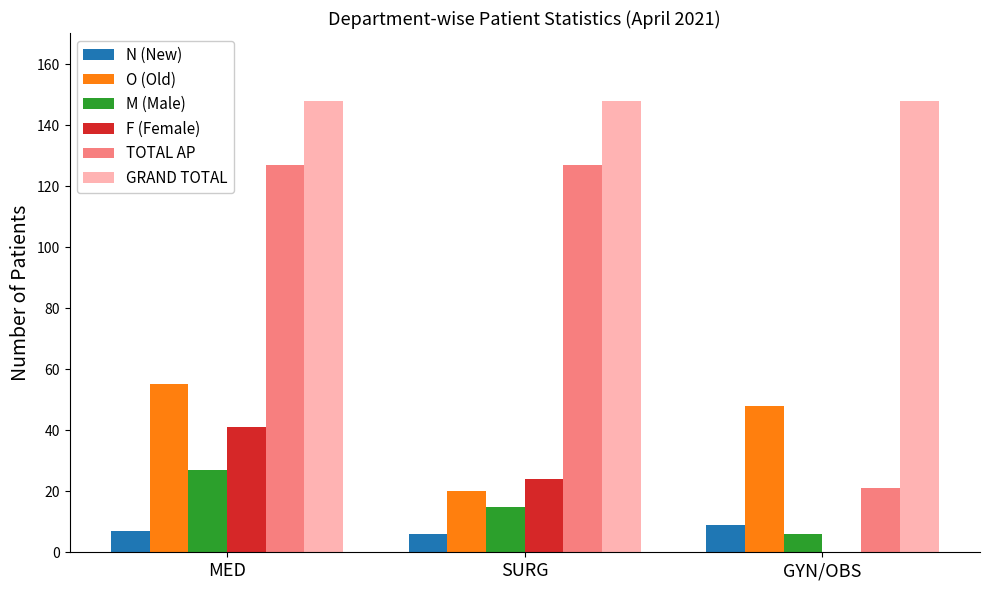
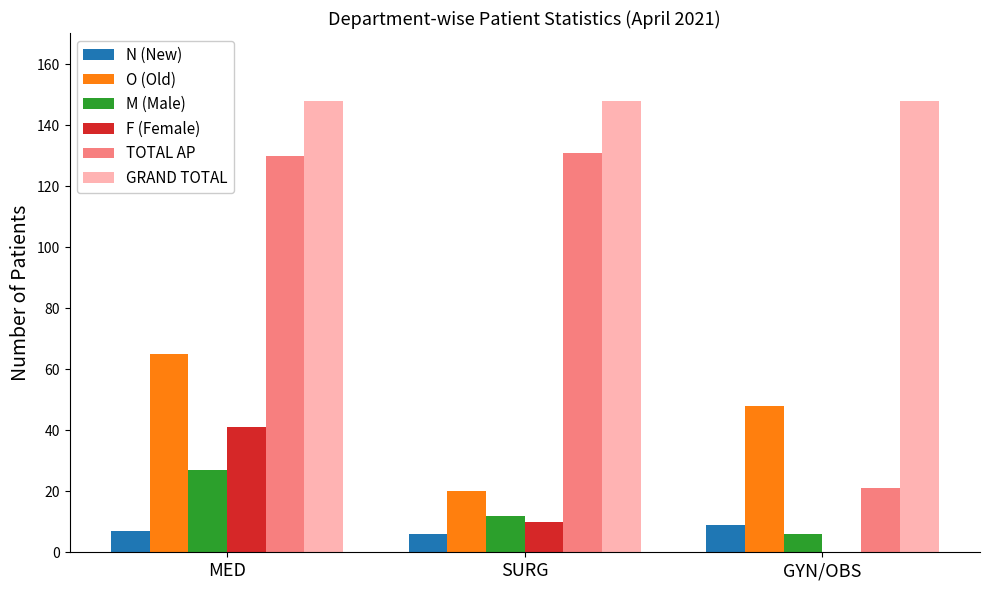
  {
    "N (New)": {
      "MED": 7,
      "SURG": 6,
      "GYN/OBS": 9
    },
    "O (Old)": {
-     "MED": 55,
+     "MED": 65,
      "SURG": 20,
      "GYN/OBS": 48
    },
    "M (Male)": {
      "MED": 27,
-     "SURG": 15,
+     "SURG": 12,
      "GYN/OBS": 6
    },
    "F (Female)": {
      "MED": 41,
-     "SURG": 24,
+     "SURG": 10,
      "GYN/OBS": 0
    },
    "TOTAL AP": {
-     "MED": 127,
-     "SURG": 127,
+     "MED": 130,
+     "SURG": 131,
      "GYN/OBS": 21
    },
    "GRAND TOTAL": {
      "MED": 148,
      "SURG": 148,
      "GYN/OBS": 148
    }
  }
